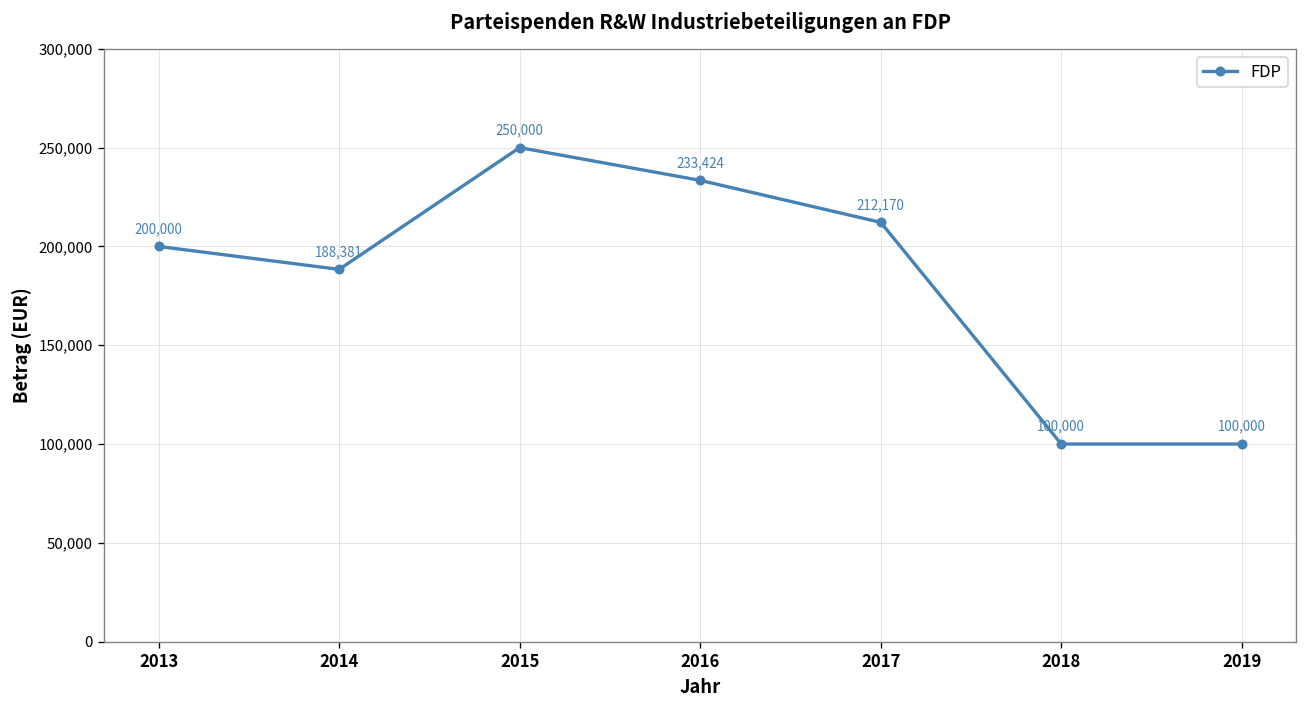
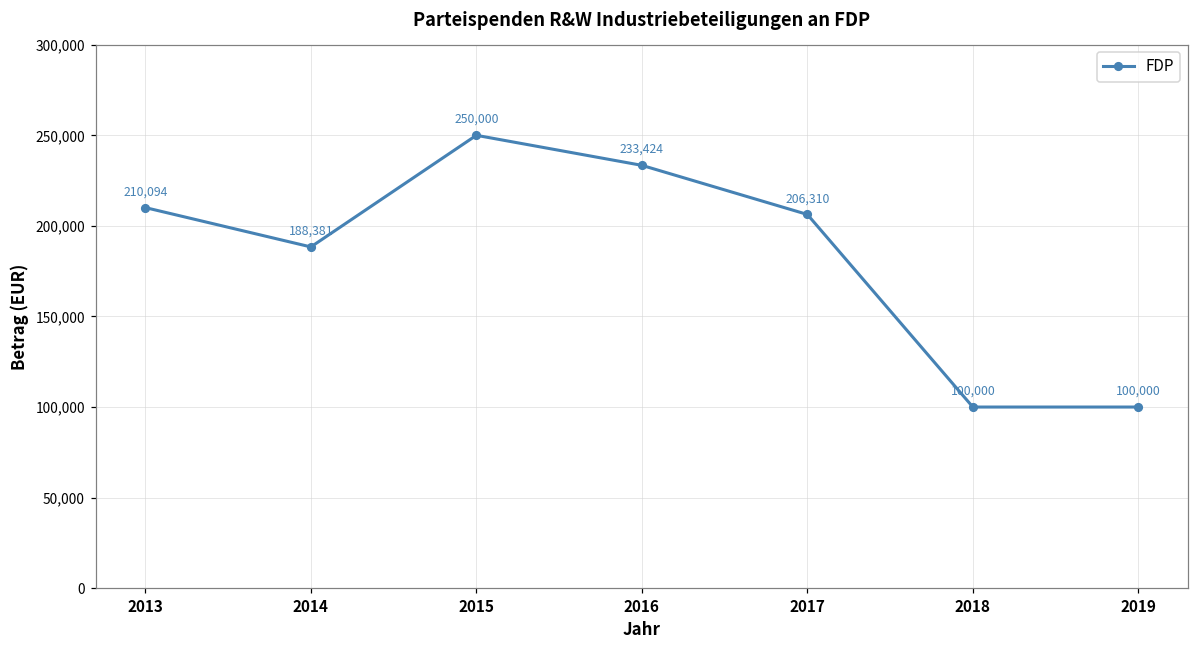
  {
-   "2013": "200,000",
+   "2013": "210,094",
    "2014": "188,381",
    "2015": "250,000",
    "2016": "233,424",
-   "2017": "212,170",
+   "2017": "206,310",
    "2018": "100,000",
    "2019": "100,000"
  }
